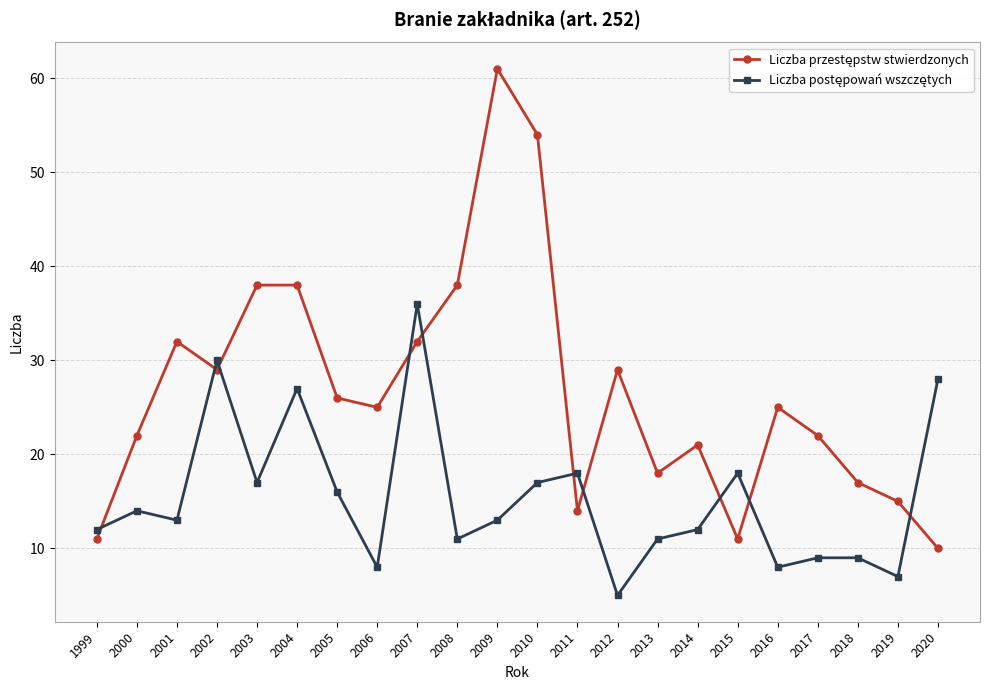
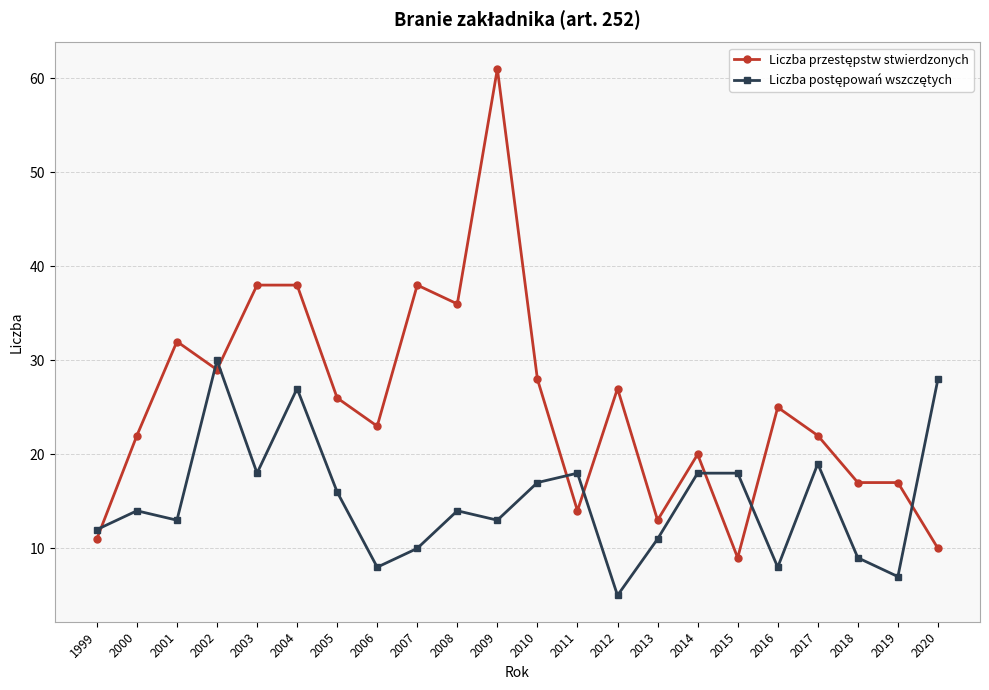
  {
    "Liczba przestępstw stwierdzonych": {
      "1999": 11,
      "2000": 22,
      "2001": 32,
      "2002": 29,
      "2003": 38,
      "2004": 38,
      "2005": 26,
-     "2006": 25,
-     "2007": 32,
-     "2008": 38,
+     "2006": 23,
+     "2007": 38,
+     "2008": 36,
      "2009": 61,
-     "2010": 54,
+     "2010": 28,
      "2011": 14,
-     "2012": 29,
-     "2013": 18,
-     "2014": 21,
-     "2015": 11,
+     "2012": 27,
+     "2013": 13,
+     "2014": 20,
+     "2015": 9,
      "2016": 25,
      "2017": 22,
      "2018": 17,
-     "2019": 15,
+     "2019": 17,
      "2020": 10
    },
    "Liczba postępowań wszczętych": {
      "1999": 12,
      "2000": 14,
      "2001": 13,
      "2002": 30,
-     "2003": 17,
+     "2003": 18,
      "2004": 27,
      "2005": 16,
      "2006": 8,
-     "2007": 36,
-     "2008": 11,
+     "2007": 10,
+     "2008": 14,
      "2009": 13,
      "2010": 17,
      "2011": 18,
      "2012": 5,
      "2013": 11,
-     "2014": 12,
+     "2014": 18,
      "2015": 18,
      "2016": 8,
-     "2017": 9,
+     "2017": 19,
      "2018": 9,
      "2019": 7,
      "2020": 28
    }
  }
